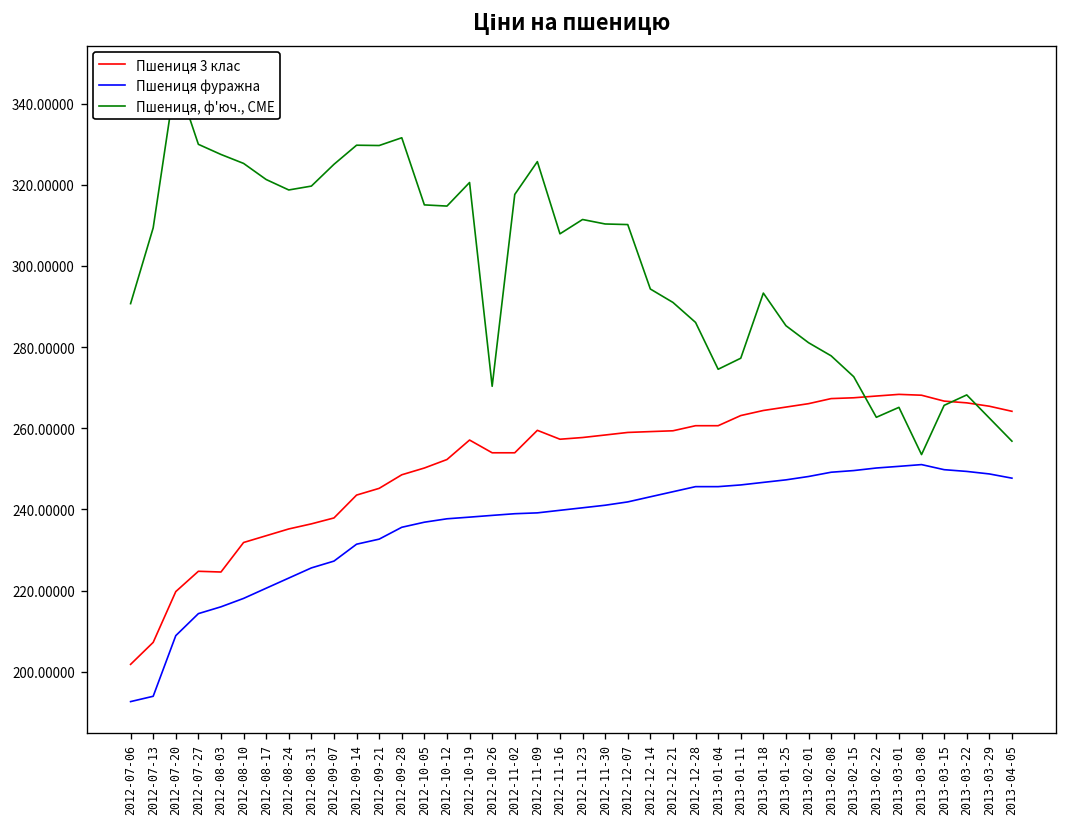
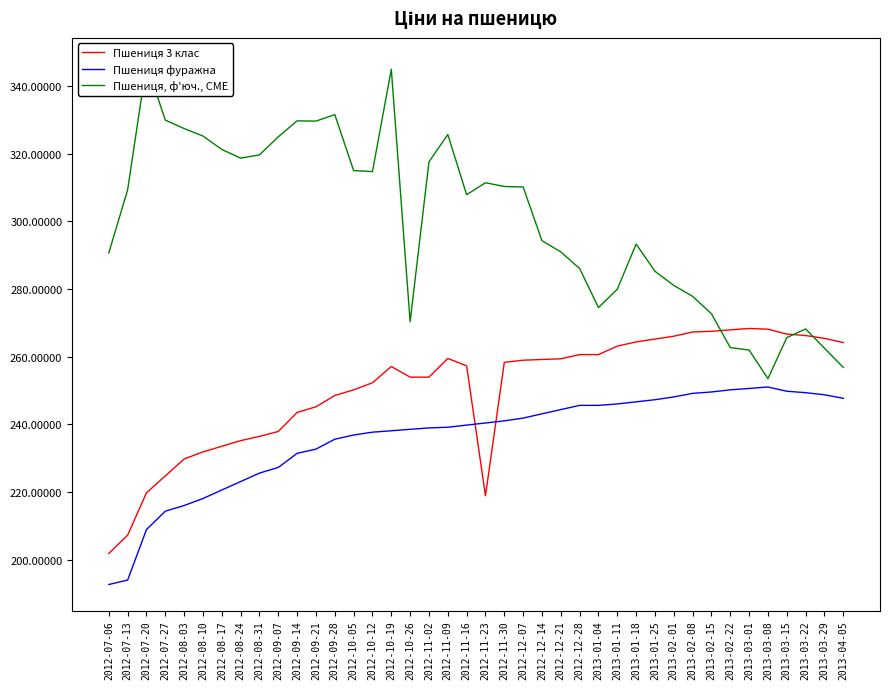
  {
    "Пшениця 3 клас": {
      "2012-07-06": 202,
      "2012-07-13": 207,
      "2012-07-20": 220,
      "2012-07-27": 225,
-     "2012-08-03": 225,
+     "2012-08-03": 230,
      "2012-08-10": 232,
      "2012-08-17": 234,
      "2012-08-24": 235,
      "2012-08-31": 236,
      "2012-09-07": 238,
      "2012-09-14": 244,
      "2012-09-21": 245,
      "2012-09-28": 249,
      "2012-10-05": 250,
      "2012-10-12": 252,
      "2012-10-19": 257,
      "2012-10-26": 254,
      "2012-11-02": 254,
      "2012-11-09": 260,
      "2012-11-16": 257,
-     "2012-11-23": 258,
+     "2012-11-23": 219,
      "2012-11-30": 258,
      "2012-12-07": 259,
      "2012-12-14": 259,
      "2012-12-21": 259,
      "2012-12-28": 261,
      "2013-01-04": 261,
      "2013-01-11": 263,
      "2013-01-18": 264,
      "2013-01-25": 265,
      "2013-02-01": 266,
      "2013-02-08": 267,
      "2013-02-15": 268,
      "2013-02-22": 268,
      "2013-03-01": 268,
      "2013-03-08": 268,
      "2013-03-15": 267,
      "2013-03-22": 266,
      "2013-03-29": 265,
      "2013-04-05": 264
    },
    "Пшениця фуражна": {
      "2012-07-06": 193,
      "2012-07-13": 194,
      "2012-07-20": 209,
      "2012-07-27": 214,
      "2012-08-03": 216,
      "2012-08-10": 218,
      "2012-08-17": 221,
      "2012-08-24": 223,
      "2012-08-31": 226,
      "2012-09-07": 227,
      "2012-09-14": 231,
      "2012-09-21": 233,
      "2012-09-28": 236,
      "2012-10-05": 237,
      "2012-10-12": 238,
      "2012-10-19": 238,
      "2012-10-26": 239,
      "2012-11-02": 239,
      "2012-11-09": 239,
      "2012-11-16": 240,
      "2012-11-23": 240,
      "2012-11-30": 241,
      "2012-12-07": 242,
      "2012-12-14": 243,
      "2012-12-21": 244,
      "2012-12-28": 246,
      "2013-01-04": 246,
      "2013-01-11": 246,
      "2013-01-18": 247,
      "2013-01-25": 247,
      "2013-02-01": 248,
      "2013-02-08": 249,
      "2013-02-15": 250,
      "2013-02-22": 250,
      "2013-03-01": 251,
      "2013-03-08": 251,
      "2013-03-15": 250,
      "2013-03-22": 249,
      "2013-03-29": 249,
      "2013-04-05": 248
    },
    "Пшениця, ф'юч., CME": {
      "2012-07-06": 291,
      "2012-07-13": 309,
      "2012-07-27": 330,
      "2012-08-03": 327,
      "2012-08-10": 325,
      "2012-08-17": 321,
      "2012-08-24": 319,
      "2012-08-31": 320,
      "2012-09-07": 325,
      "2012-09-14": 330,
      "2012-09-21": 330,
      "2012-09-28": 332,
      "2012-10-05": 315,
      "2012-10-12": 315,
-     "2012-10-19": 321,
+     "2012-10-19": 345,
      "2012-10-26": 270,
      "2012-11-02": 318,
      "2012-11-09": 326,
      "2012-11-16": 308,
      "2012-11-23": 311,
      "2012-11-30": 310,
      "2012-12-07": 310,
      "2012-12-14": 294,
      "2012-12-21": 291,
      "2012-12-28": 286,
      "2013-01-04": 275,
-     "2013-01-11": 277,
+     "2013-01-11": 280,
      "2013-01-18": 293,
      "2013-01-25": 285,
      "2013-02-01": 281,
      "2013-02-08": 278,
      "2013-02-15": 273,
      "2013-02-22": 263,
-     "2013-03-01": 265,
+     "2013-03-01": 262,
      "2013-03-08": 254,
      "2013-03-15": 266,
      "2013-03-22": 268,
      "2013-03-29": 263,
      "2013-04-05": 257
    }
  }
